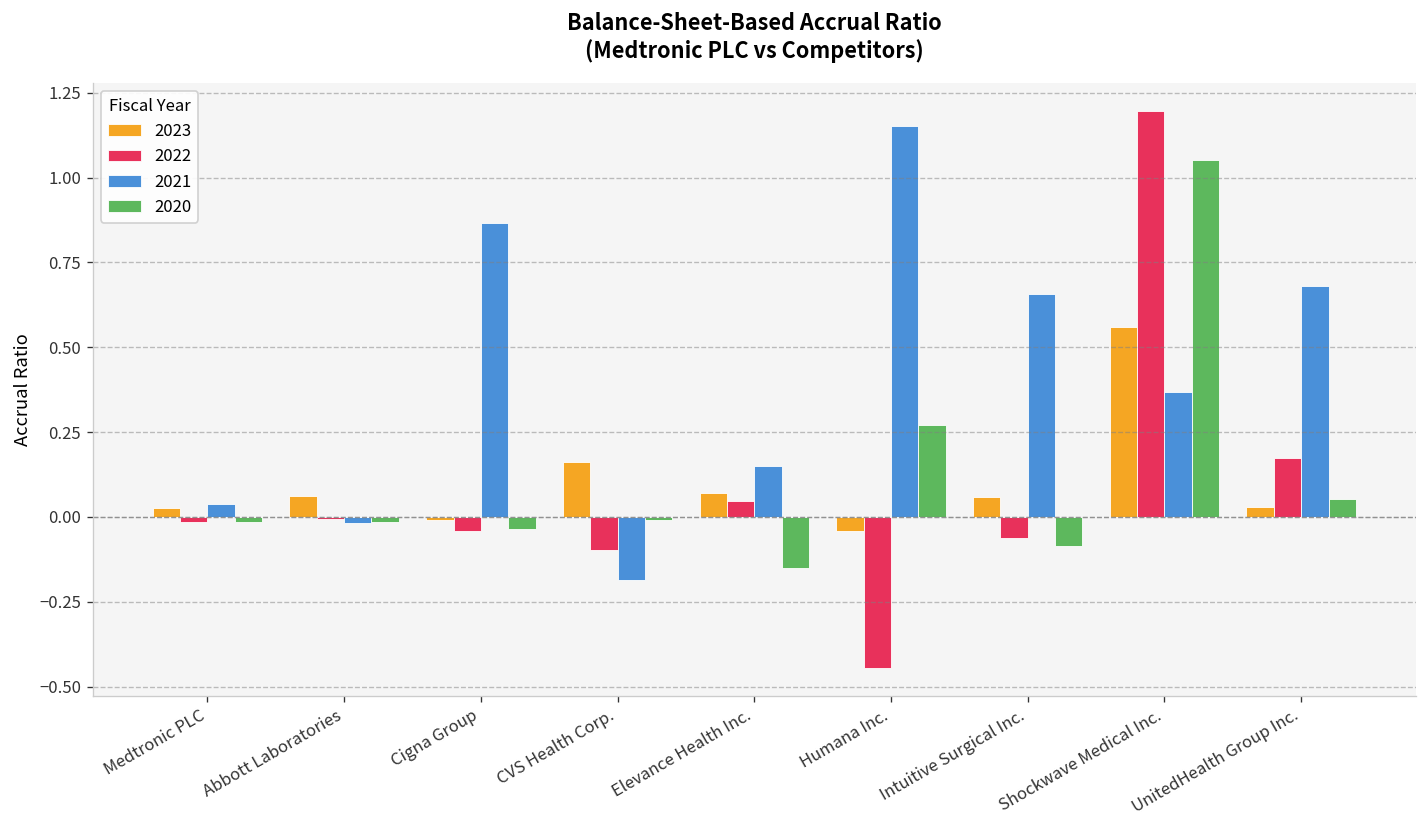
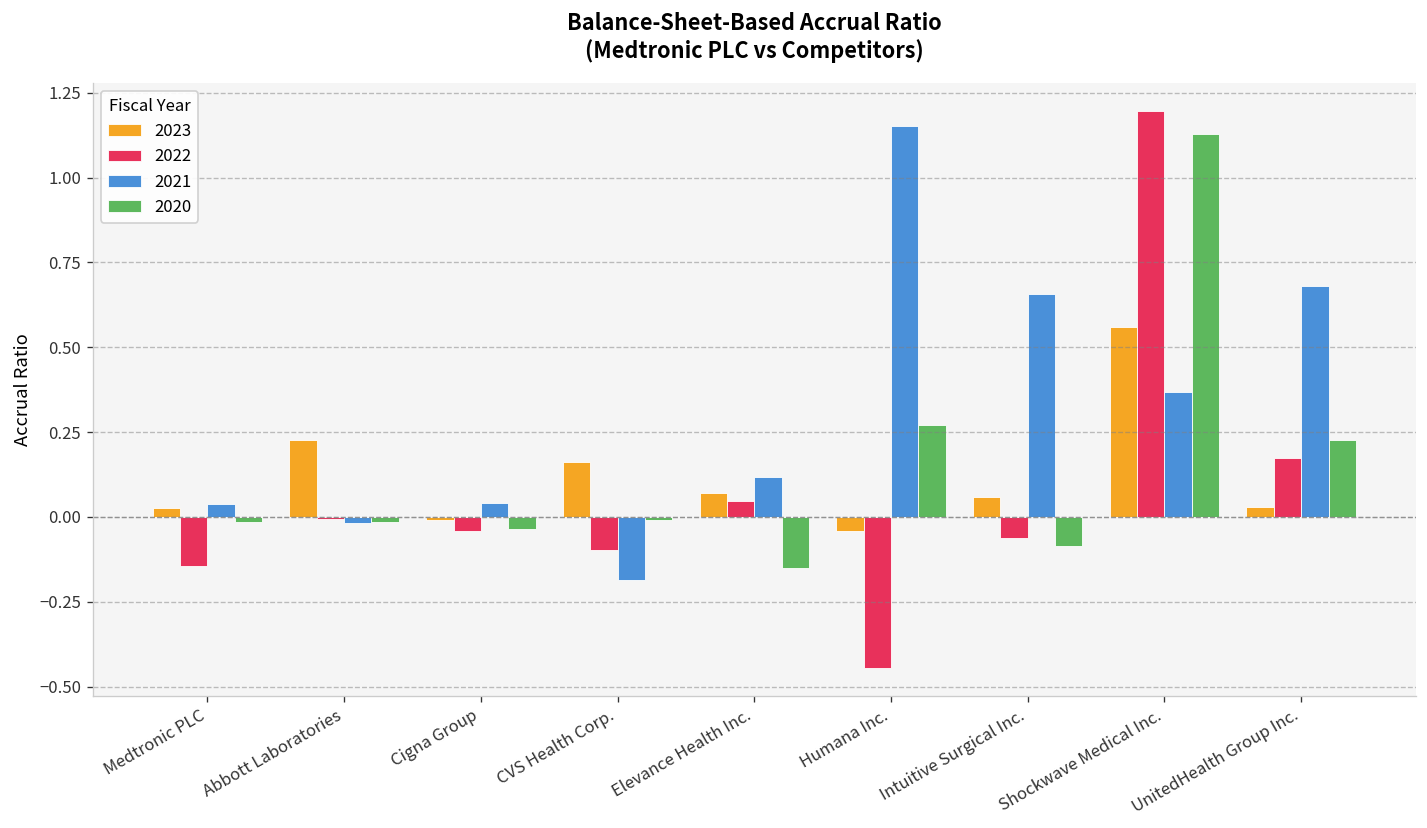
  {
    "2023": {
      "Medtronic PLC": 0.03,
-     "Abbott Laboratories": 0.06,
+     "Abbott Laboratories": 0.23,
      "Cigna Group": -0.01,
      "CVS Health Corp.": 0.16,
      "Elevance Health Inc.": 0.07,
      "Humana Inc.": -0.04,
      "Intuitive Surgical Inc.": 0.06,
      "Shockwave Medical Inc.": 0.56,
      "UnitedHealth Group Inc.": 0.03
    },
    "2022": {
-     "Medtronic PLC": -0.01,
+     "Medtronic PLC": -0.15,
      "Cigna Group": -0.04,
      "CVS Health Corp.": -0.10,
      "Elevance Health Inc.": 0.05,
      "Humana Inc.": -0.44,
      "Intuitive Surgical Inc.": -0.06,
      "Shockwave Medical Inc.": 1.20,
      "UnitedHealth Group Inc.": 0.17
    },
    "2021": {
      "Medtronic PLC": 0.04,
      "Abbott Laboratories": -0.02,
-     "Cigna Group": 0.87,
+     "Cigna Group": 0.04,
      "CVS Health Corp.": -0.19,
-     "Elevance Health Inc.": 0.15,
+     "Elevance Health Inc.": 0.12,
      "Humana Inc.": 1.15,
      "Intuitive Surgical Inc.": 0.66,
      "Shockwave Medical Inc.": 0.37,
      "UnitedHealth Group Inc.": 0.68
    },
    "2020": {
      "Medtronic PLC": -0.01,
      "Abbott Laboratories": -0.02,
      "Cigna Group": -0.04,
      "CVS Health Corp.": -0.01,
      "Elevance Health Inc.": -0.15,
      "Humana Inc.": 0.27,
      "Intuitive Surgical Inc.": -0.09,
-     "Shockwave Medical Inc.": 1.05,
-     "UnitedHealth Group Inc.": 0.05
+     "Shockwave Medical Inc.": 1.13,
+     "UnitedHealth Group Inc.": 0.23
    }
  }
